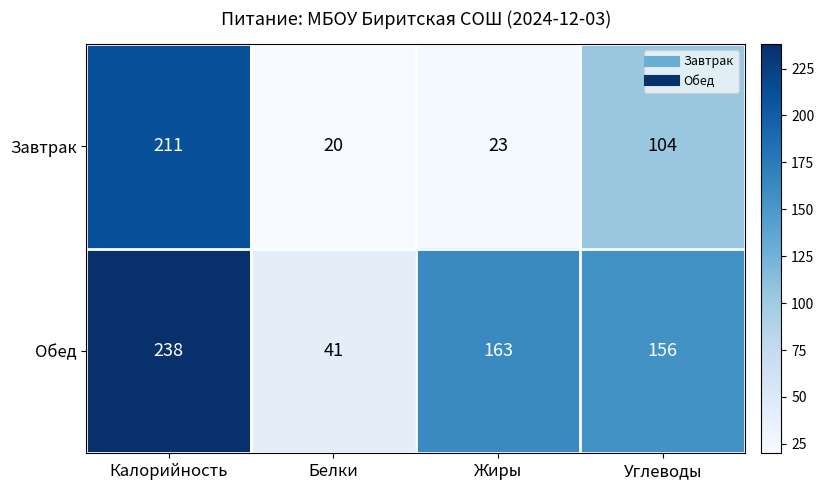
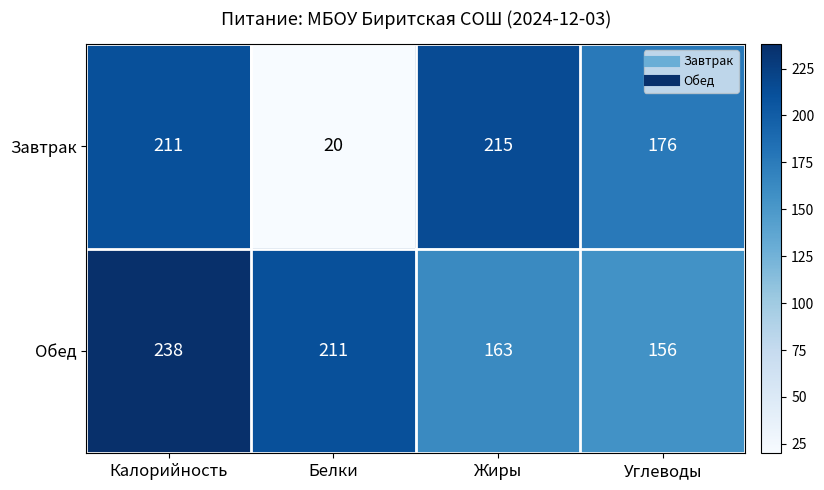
  {
    "Завтрак": {
      "Калорийность": 211,
      "Белки": 20,
-     "Жиры": 23,
-     "Углеводы": 104
+     "Жиры": 215,
+     "Углеводы": 176
    },
    "Обед": {
      "Калорийность": 238,
-     "Белки": 41,
+     "Белки": 211,
      "Жиры": 163,
      "Углеводы": 156
    }
  }
